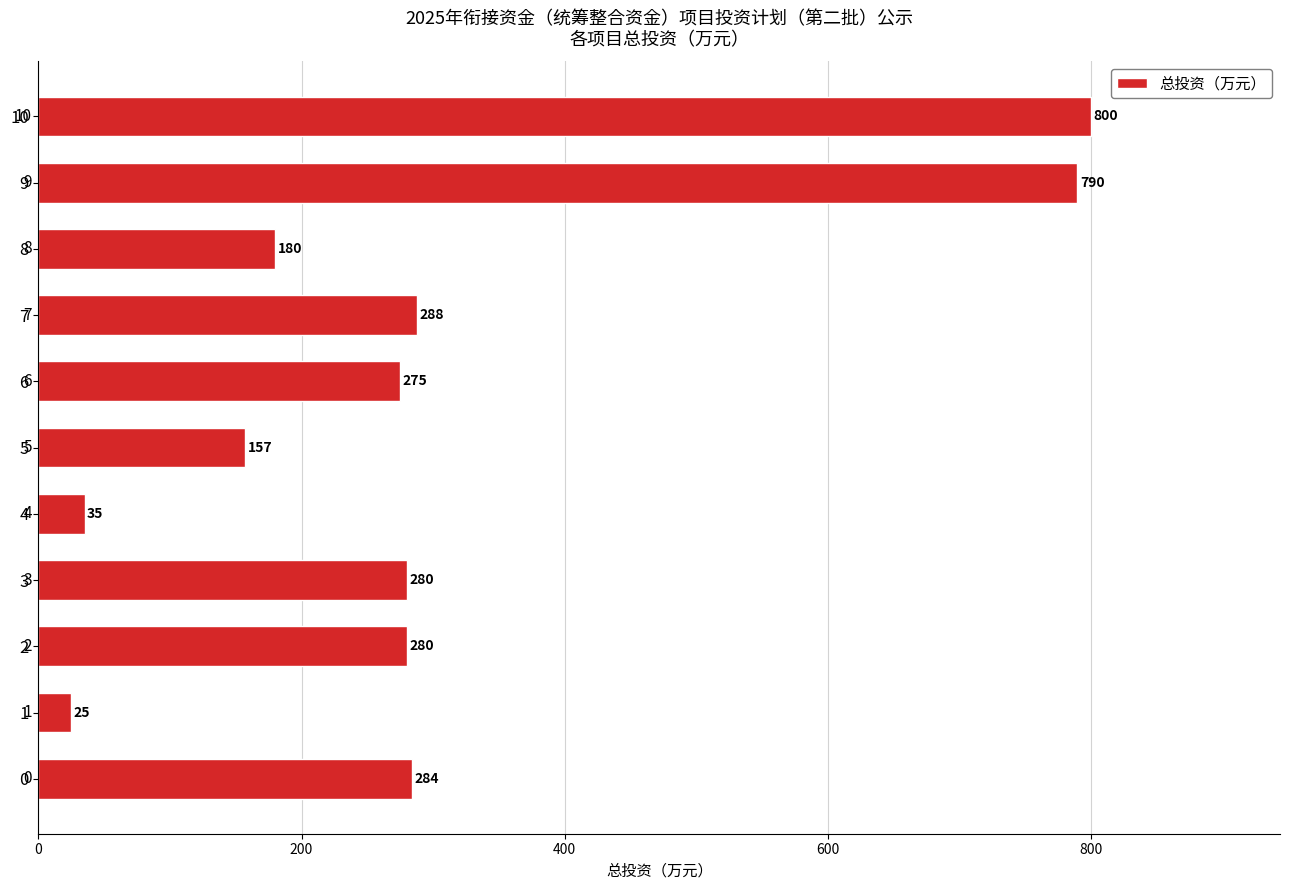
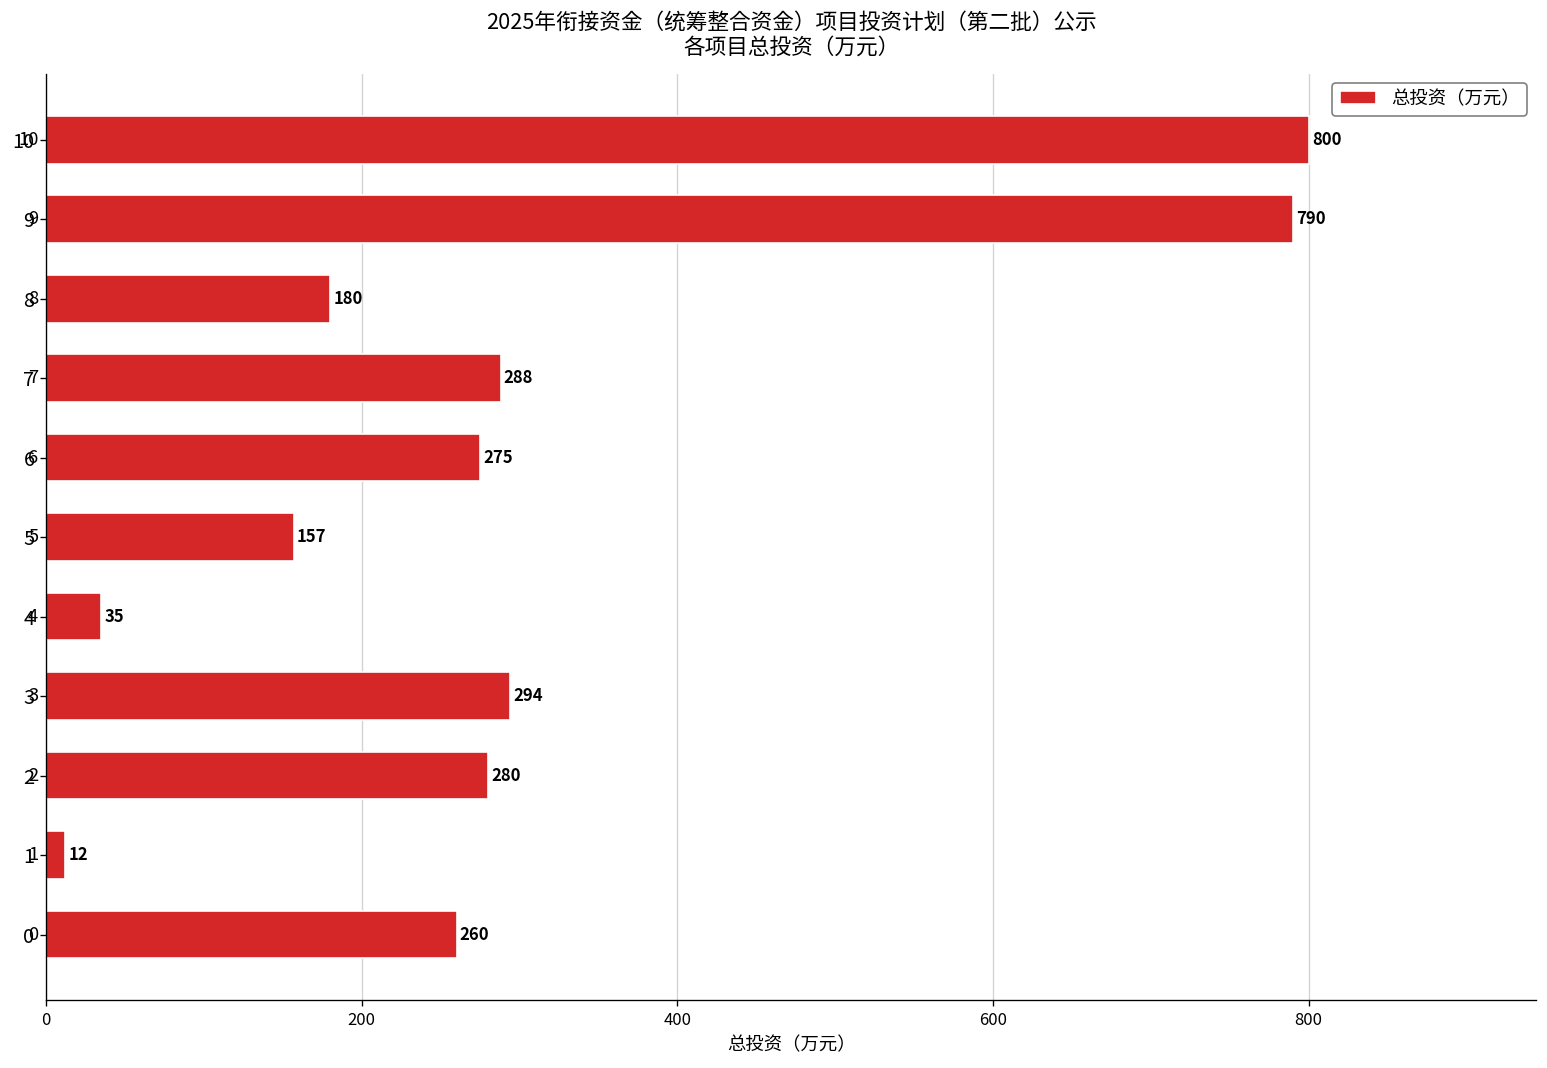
  {
    "10": 800,
    "9": 790,
    "8": 180,
    "7": 288,
    "6": 275,
    "5": 157,
    "4": 35,
-   "3": 280,
+   "3": 294,
    "2": 280,
-   "1": 25,
-   "0": 284
+   "1": 12,
+   "0": 260
  }
